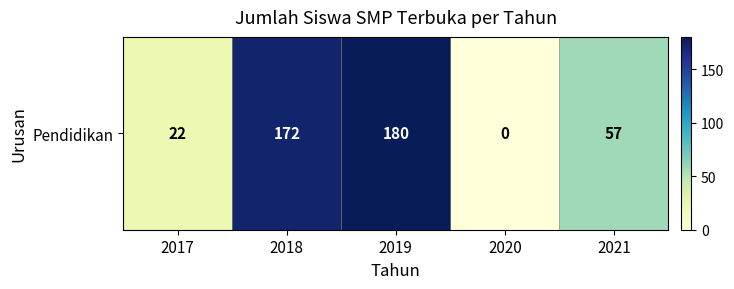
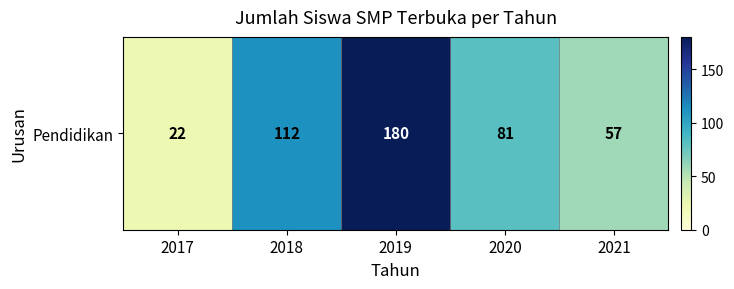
  {
    "Pendidikan": {
      "2017": 22,
-     "2018": 172,
+     "2018": 112,
      "2019": 180,
-     "2020": 0,
+     "2020": 81,
      "2021": 57
    }
  }
